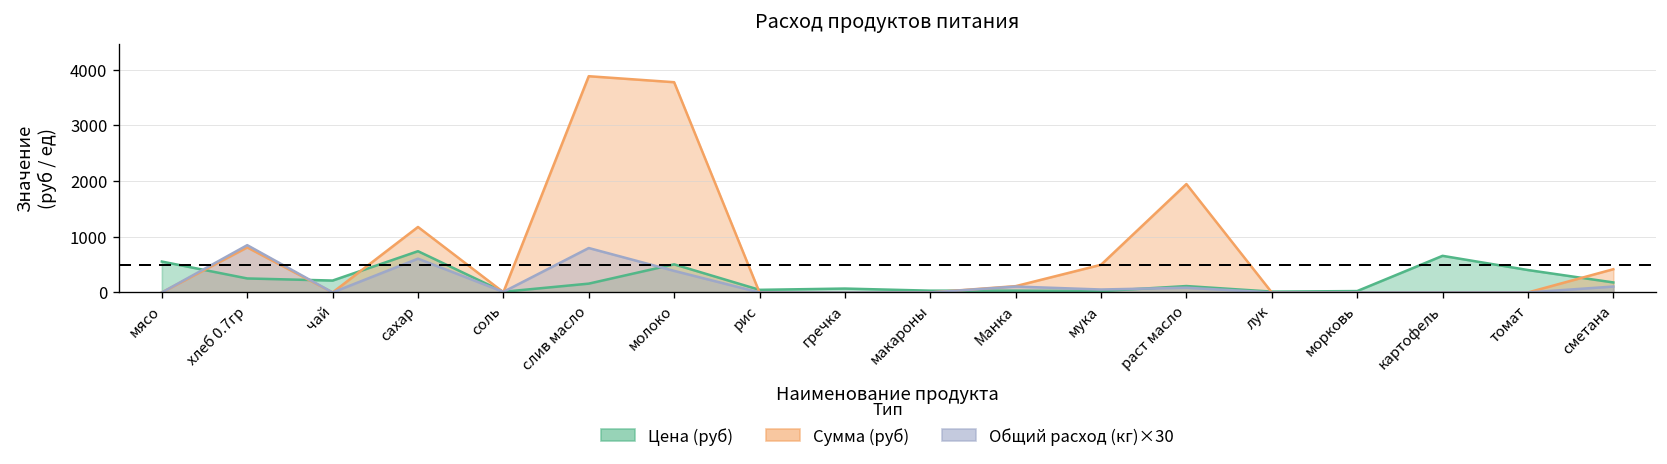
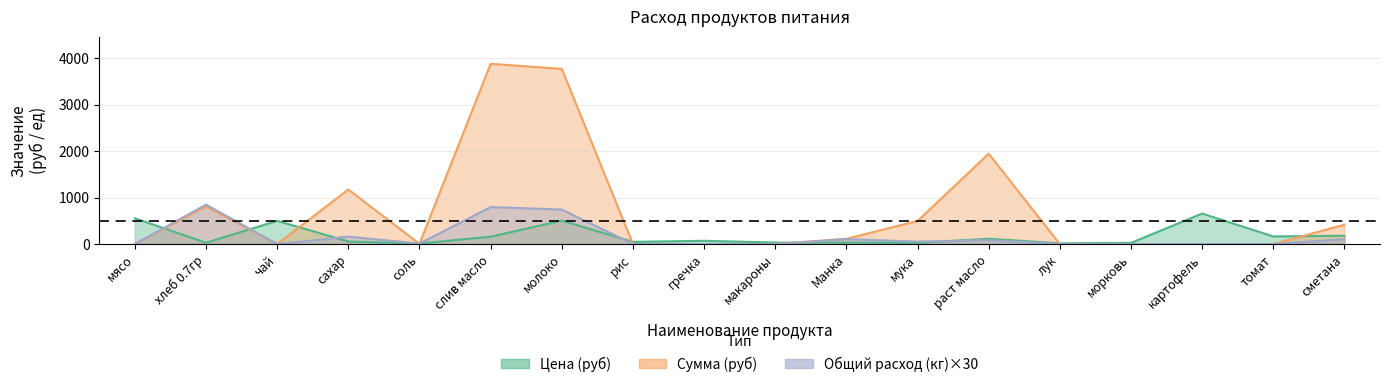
  {
    "Цена (руб)": {
      "мясо": 600,
-     "хлеб 0.7гр": 300,
-     "чай": 200,
-     "сахар": 700,
+     "хлеб 0.7гр": 0,
+     "чай": 500,
+     "сахар": 100,
      "слив масло": 200,
      "молоко": 500,
      "гречка": 100,
      "Манка": 0,
      "картофель": 700,
-     "томат": 400,
+     "томат": 200,
      "сметана": 200
    },
    "Сумма (руб)": {
      "сахар": 1200,
      "слив масло": 3900,
      "молоко": 3800,
      "мука": 500,
      "раст масло": 1900,
      "сметана": 400
    },
    "Общий расход (кг)×30": {
-     "сахар": 600,
+     "сахар": 200,
      "слив масло": 800,
-     "молоко": 400,
+     "молоко": 700,
      "сметана": 100
    }
  }
